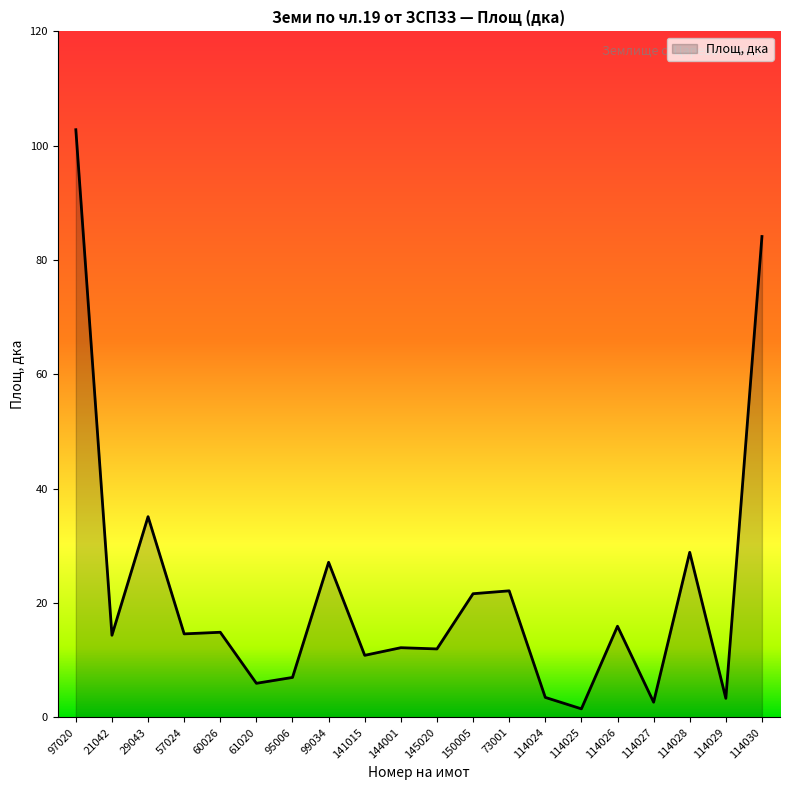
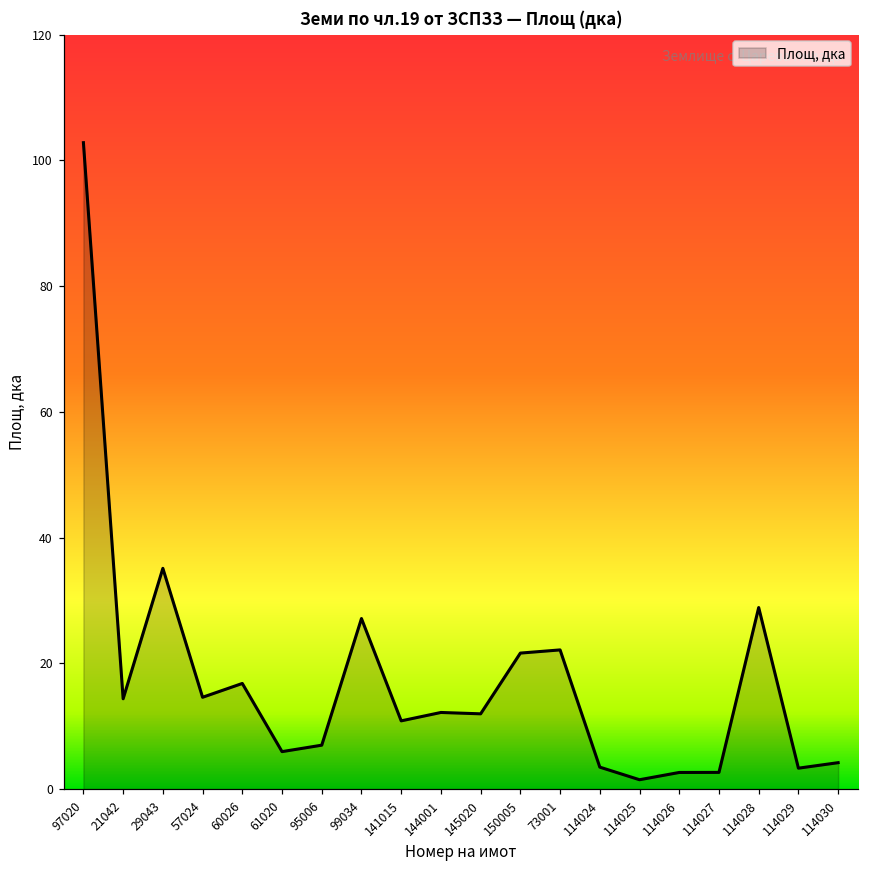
  {
    "97020": 103,
    "21042": 14,
    "29043": 35,
    "57024": 15,
-   "60026": 15,
+   "60026": 17,
    "61020": 6,
    "95006": 7,
    "99034": 27,
    "141015": 11,
    "144001": 12,
    "145020": 12,
    "150005": 22,
    "73001": 22,
    "114024": 3,
    "114025": 1,
-   "114026": 16,
+   "114026": 3,
    "114027": 3,
    "114028": 29,
    "114029": 3,
-   "114030": 84
+   "114030": 4
  }
